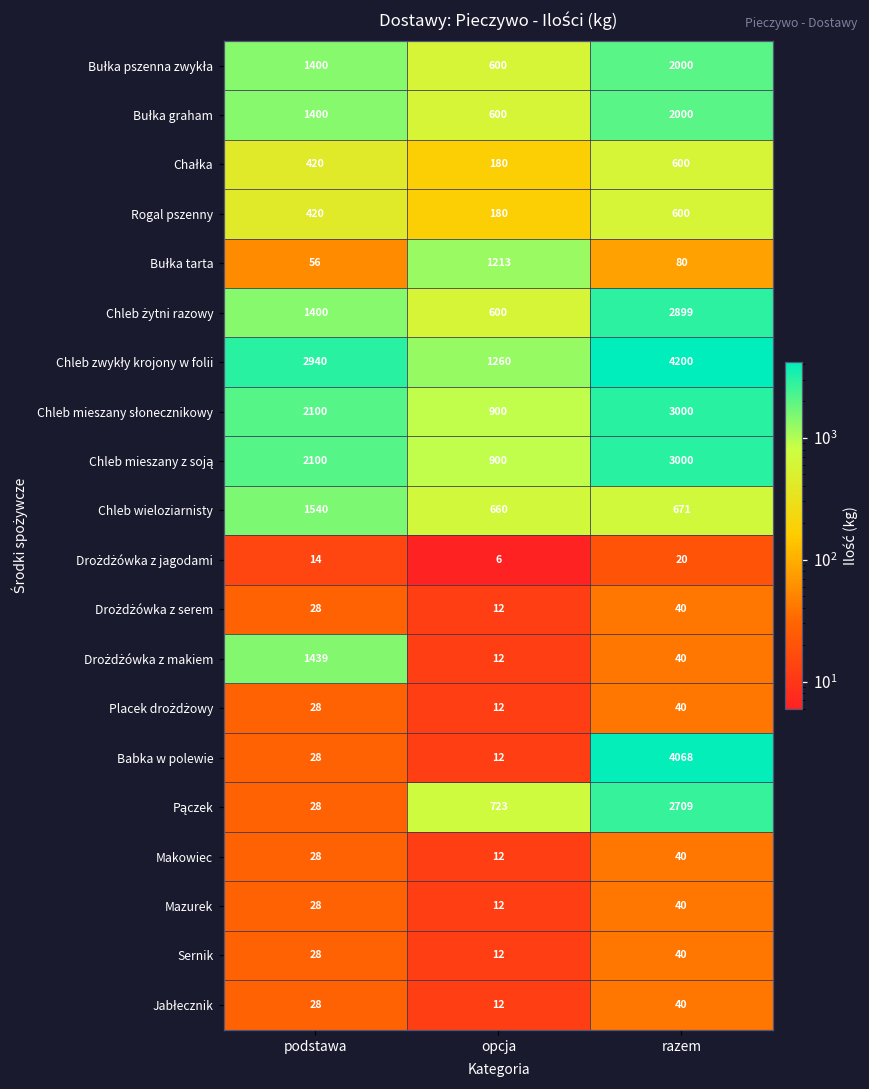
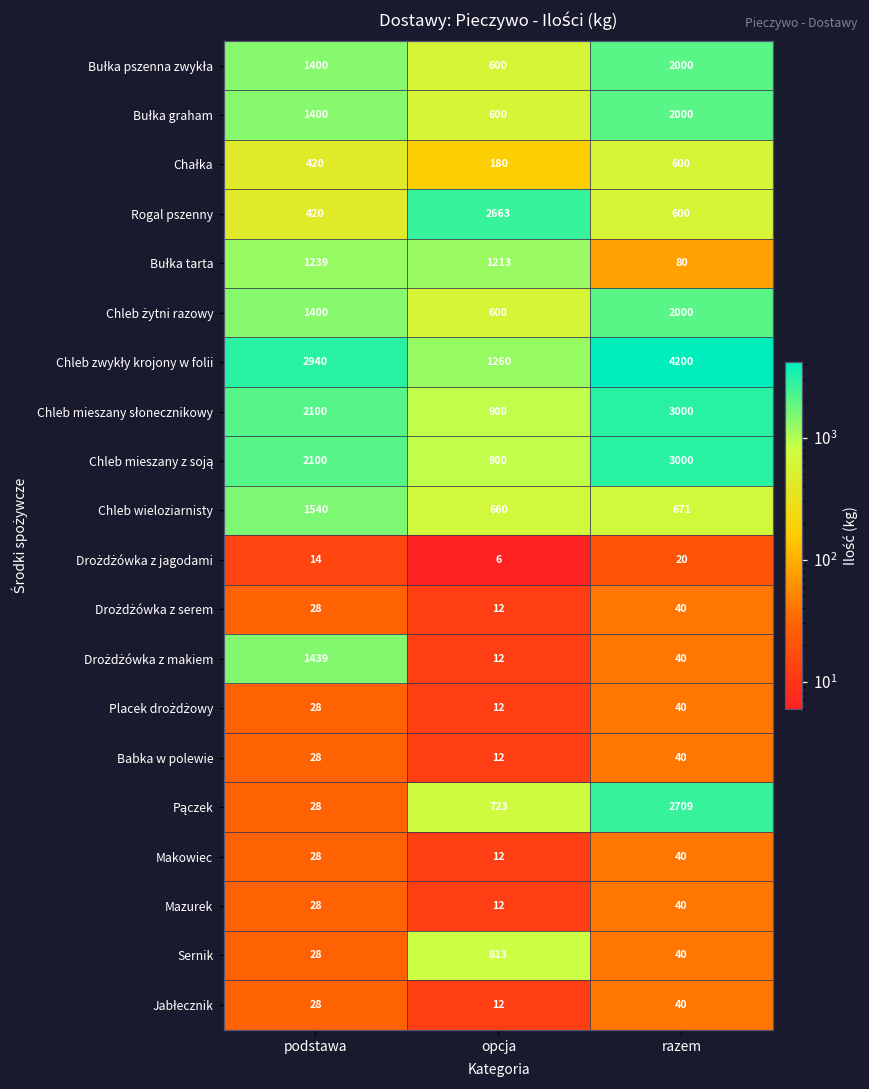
  {
    "Bułka pszenna zwykła": {
      "podstawa": 1400,
      "opcja": 600,
      "razem": 2000
    },
    "Bułka graham": {
      "podstawa": 1400,
      "opcja": 600,
      "razem": 2000
    },
    "Chałka": {
      "podstawa": 420,
      "opcja": 180,
      "razem": 600
    },
    "Rogal pszenny": {
      "podstawa": 420,
-     "opcja": 180,
+     "opcja": 2663,
      "razem": 600
    },
    "Bułka tarta": {
-     "podstawa": 56,
+     "podstawa": 1239,
      "opcja": 1213,
      "razem": 80
    },
    "Chleb żytni razowy": {
      "podstawa": 1400,
      "opcja": 600,
-     "razem": 2899
+     "razem": 2000
    },
    "Chleb zwykły krojony w folii": {
      "podstawa": 2940,
      "opcja": 1260,
      "razem": 4200
    },
    "Chleb mieszany słonecznikowy": {
      "podstawa": 2100,
      "opcja": 900,
      "razem": 3000
    },
    "Chleb mieszany z soją": {
      "podstawa": 2100,
      "opcja": 900,
      "razem": 3000
    },
    "Chleb wieloziarnisty": {
      "podstawa": 1540,
      "opcja": 660,
      "razem": 671
    },
    "Drożdżówka z jagodami": {
      "podstawa": 14,
      "opcja": 6,
      "razem": 20
    },
    "Drożdżówka z serem": {
      "podstawa": 28,
      "opcja": 12,
      "razem": 40
    },
    "Drożdżówka z makiem": {
      "podstawa": 1439,
      "opcja": 12,
      "razem": 40
    },
    "Placek drożdżowy": {
      "podstawa": 28,
      "opcja": 12,
      "razem": 40
    },
    "Babka w polewie": {
      "podstawa": 28,
      "opcja": 12,
-     "razem": 4068
+     "razem": 40
    },
    "Pączek": {
      "podstawa": 28,
      "opcja": 723,
      "razem": 2709
    },
    "Makowiec": {
      "podstawa": 28,
      "opcja": 12,
      "razem": 40
    },
    "Mazurek": {
      "podstawa": 28,
      "opcja": 12,
      "razem": 40
    },
    "Sernik": {
      "podstawa": 28,
-     "opcja": 12,
+     "opcja": 813,
      "razem": 40
    },
    "Jabłecznik": {
      "podstawa": 28,
      "opcja": 12,
      "razem": 40
    }
  }
